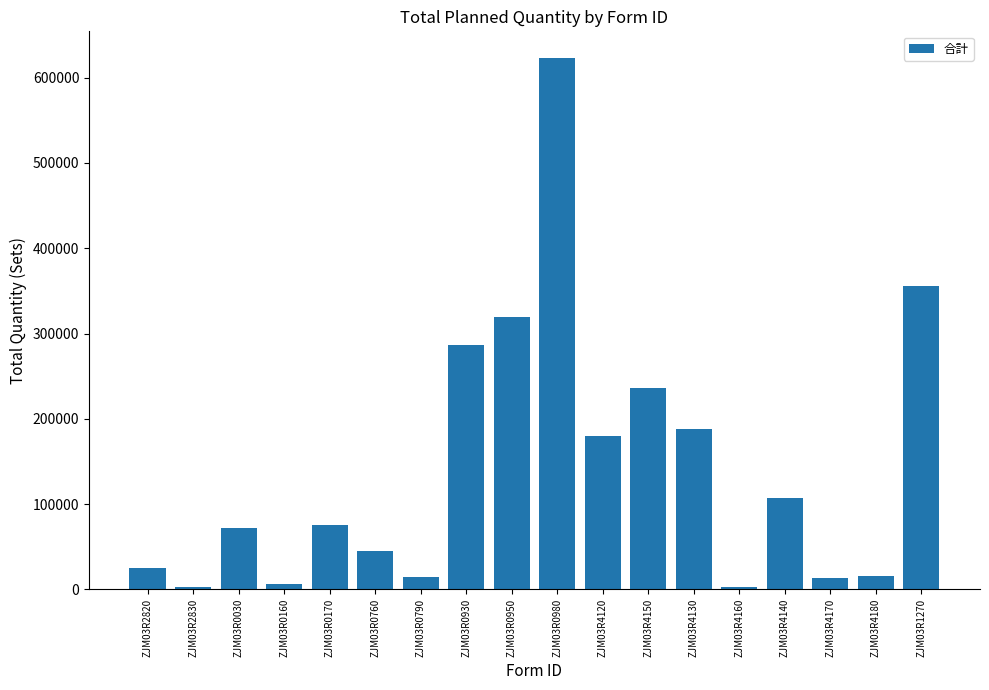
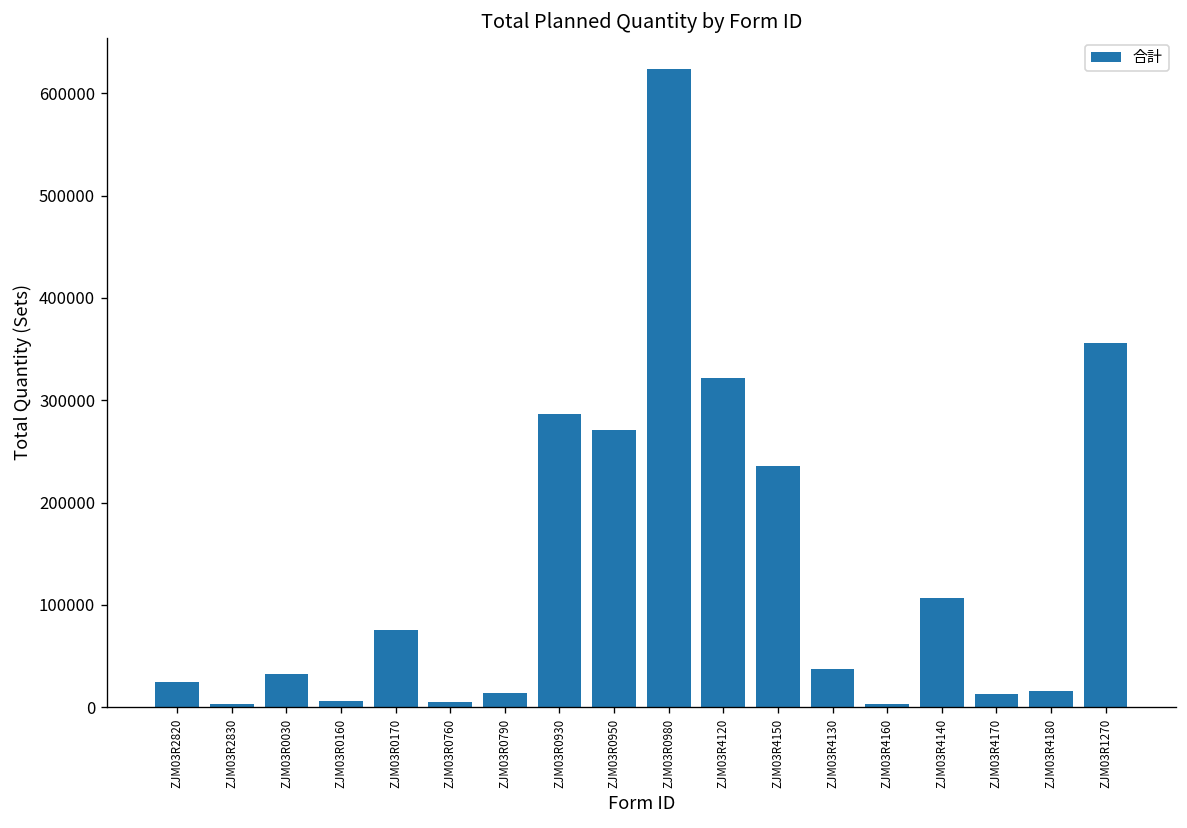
  {
    "ZJM03R2820": 30000,
    "ZJM03R2830": 0,
-   "ZJM03R0030": 70000,
+   "ZJM03R0030": 30000,
    "ZJM03R0160": 10000,
    "ZJM03R0170": 80000,
-   "ZJM03R0760": 50000,
+   "ZJM03R0760": 0,
    "ZJM03R0790": 10000,
    "ZJM03R0930": 290000,
-   "ZJM03R0950": 320000,
+   "ZJM03R0950": 270000,
    "ZJM03R0980": 620000,
-   "ZJM03R4120": 180000,
+   "ZJM03R4120": 320000,
    "ZJM03R4150": 240000,
-   "ZJM03R4130": 190000,
+   "ZJM03R4130": 40000,
    "ZJM03R4160": 0,
    "ZJM03R4140": 110000,
    "ZJM03R4170": 10000,
    "ZJM03R4180": 20000,
    "ZJM03R1270": 360000
  }
